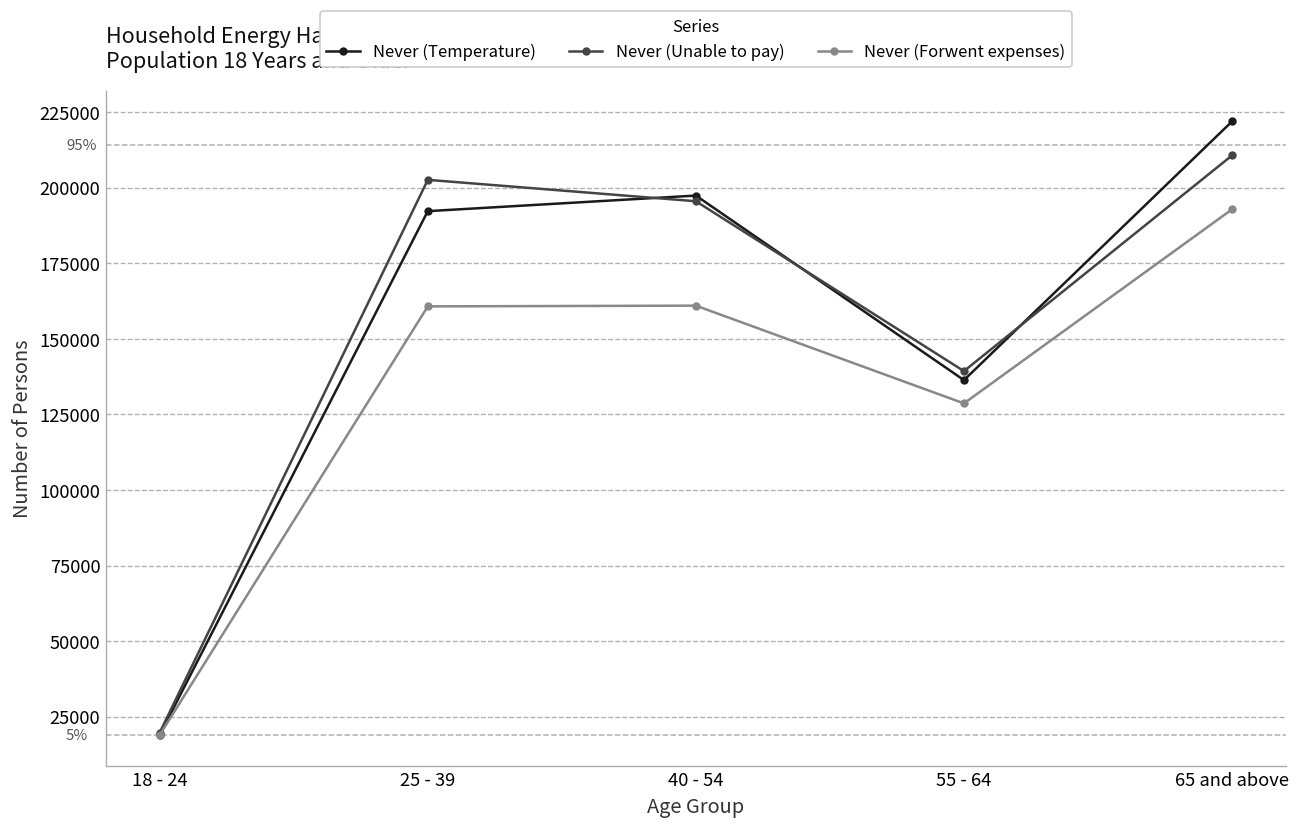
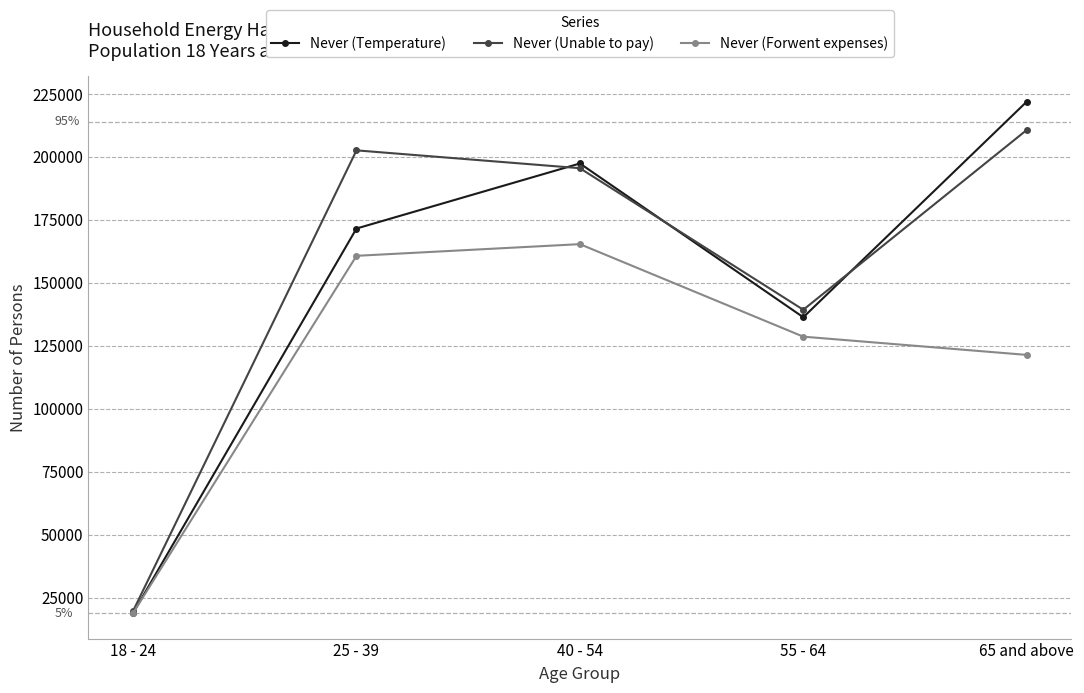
  {
    "Never (Temperature)": {
-     "25 - 39": 192000,
+     "25 - 39": 172000,
      "40 - 54": 197000,
      "55 - 64": 136000,
      "65 and above": 222000
    },
    "Never (Unable to pay)": {
      "25 - 39": 203000,
      "40 - 54": 196000,
      "55 - 64": 139000,
      "65 and above": 211000
    },
    "Never (Forwent expenses)": {
      "25 - 39": 161000,
-     "40 - 54": 161000,
+     "40 - 54": 165000,
      "55 - 64": 129000,
-     "65 and above": 193000
+     "65 and above": 121000
    }
  }
